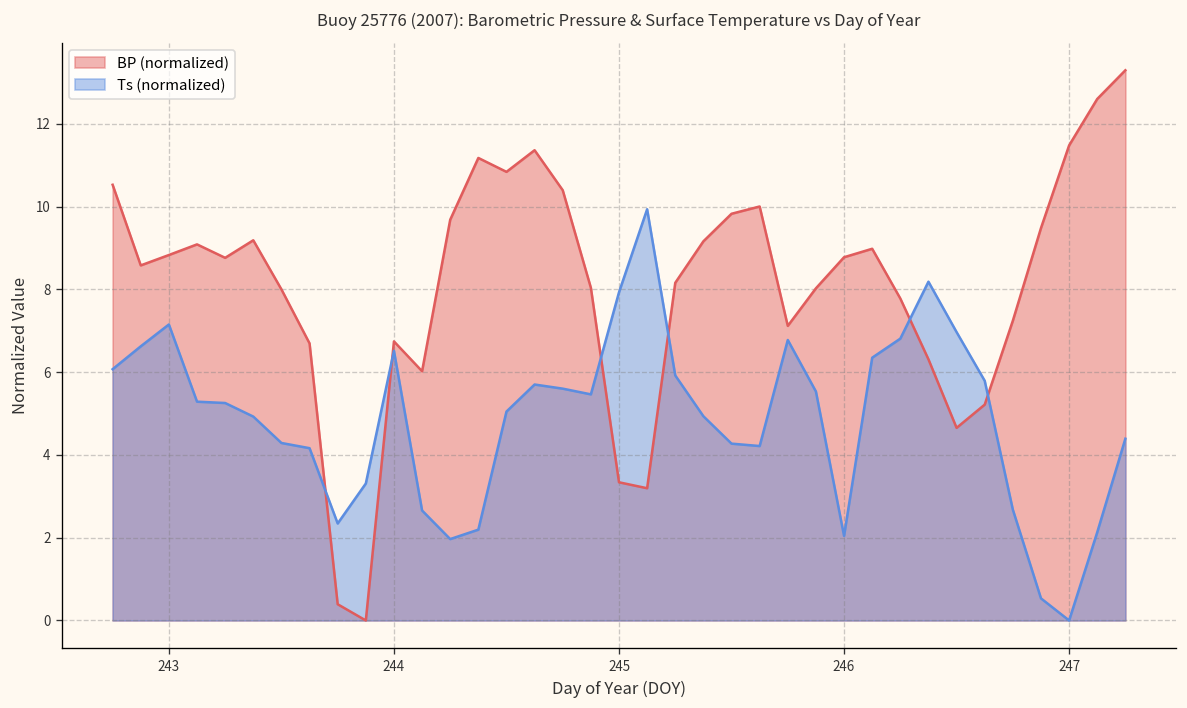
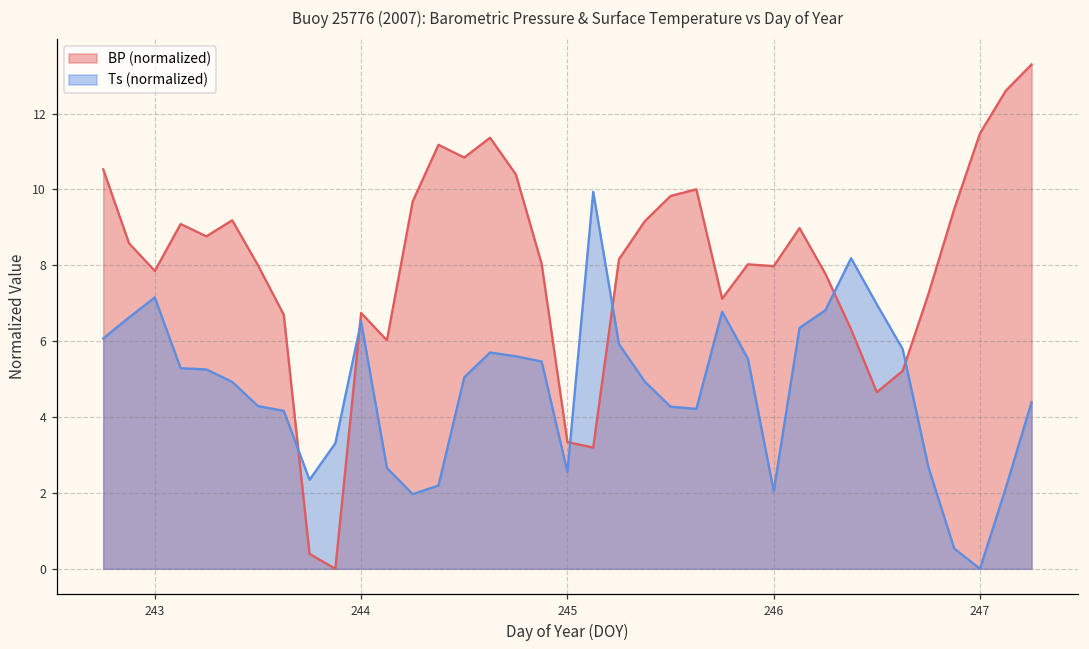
  {
    "BP (normalized)": {
-     "243": 8.8,
+     "243": 7.9,
      "244": 6.7,
      "245": 3.3,
-     "246": 8.8,
+     "246": 8.0,
      "247": 11.5
    },
    "Ts (normalized)": {
      "243": 7.2,
      "244": 6.5,
-     "245": 7.9,
+     "245": 2.6,
      "246": 2.0,
      "247": 0.0
    }
  }
